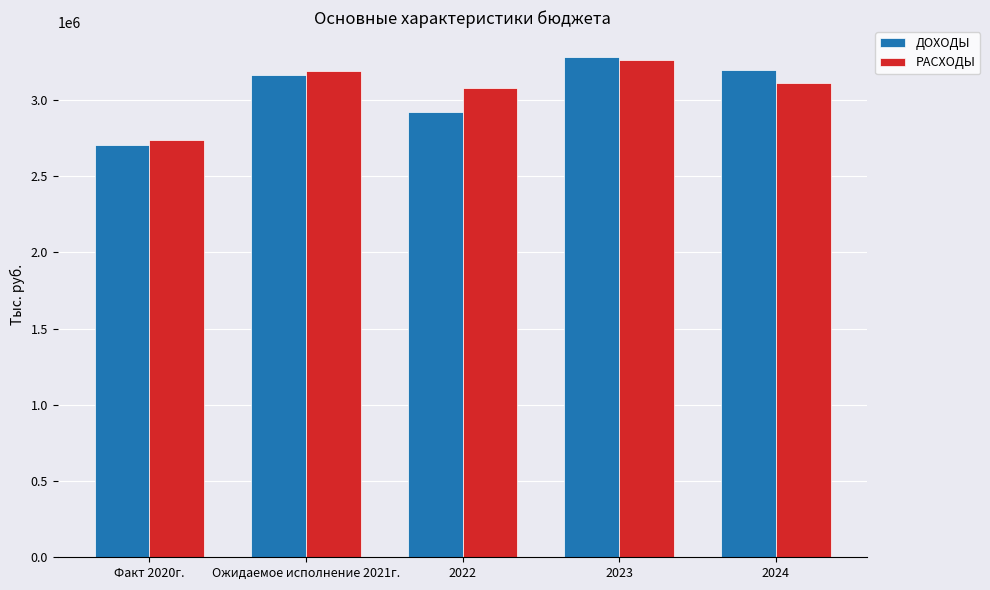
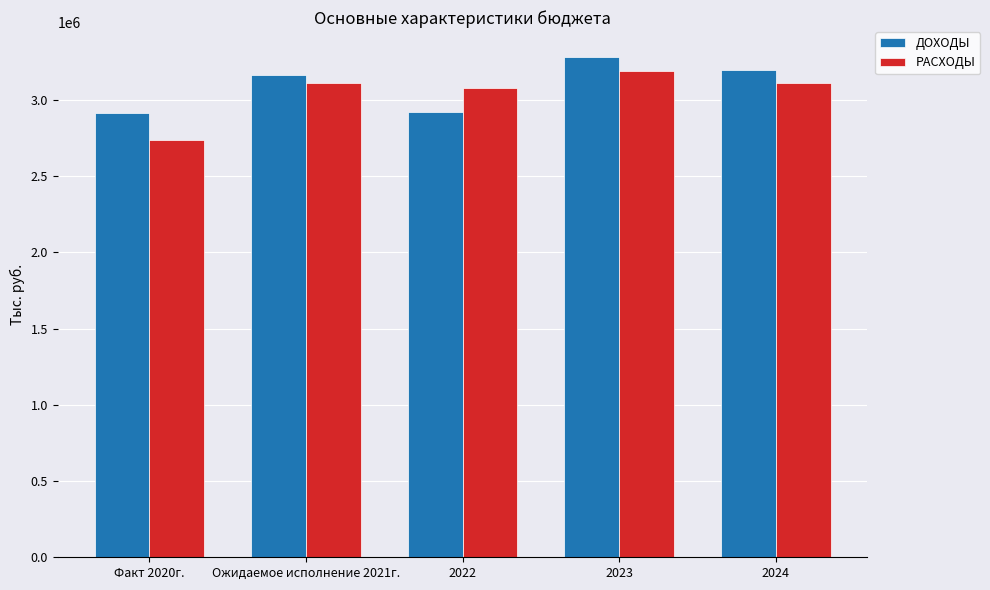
  {
    "ДОХОДЫ": {
-     "Факт 2020г.": 2710000,
+     "Факт 2020г.": 2910000,
      "Ожидаемое исполнение 2021г.": 3160000,
      "2022": 2920000,
      "2023": 3280000,
      "2024": 3200000
    },
    "РАСХОДЫ": {
      "Факт 2020г.": 2740000,
-     "Ожидаемое исполнение 2021г.": 3190000,
+     "Ожидаемое исполнение 2021г.": 3110000,
      "2022": 3080000,
-     "2023": 3260000,
+     "2023": 3190000,
      "2024": 3110000
    }
  }
